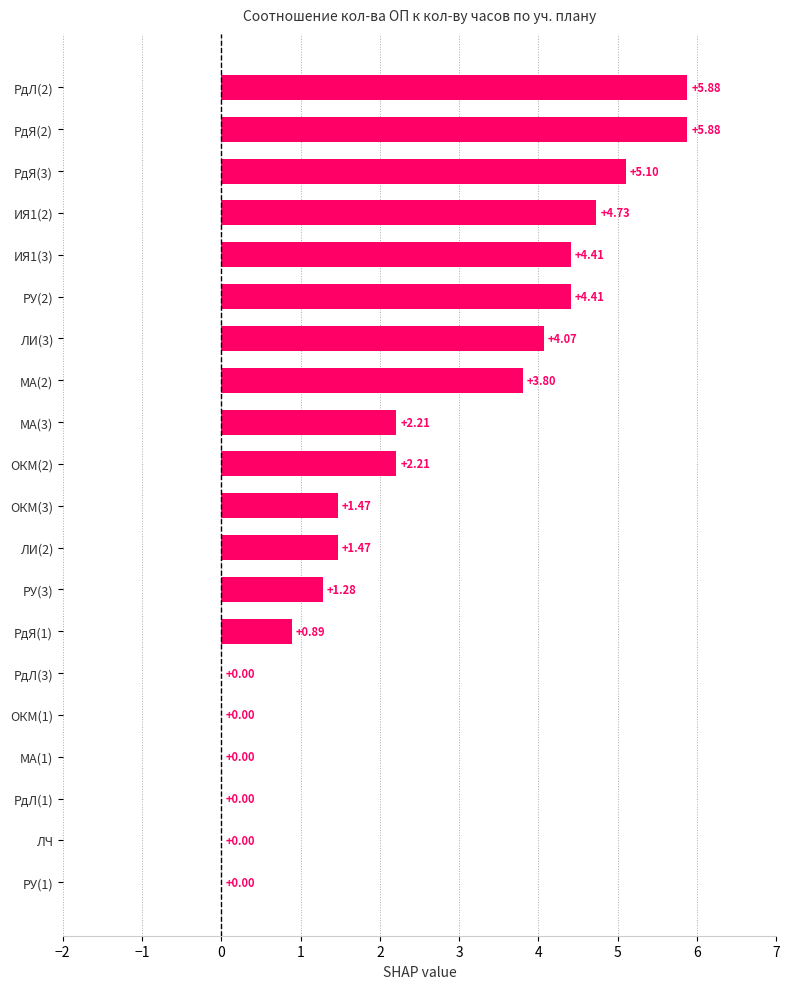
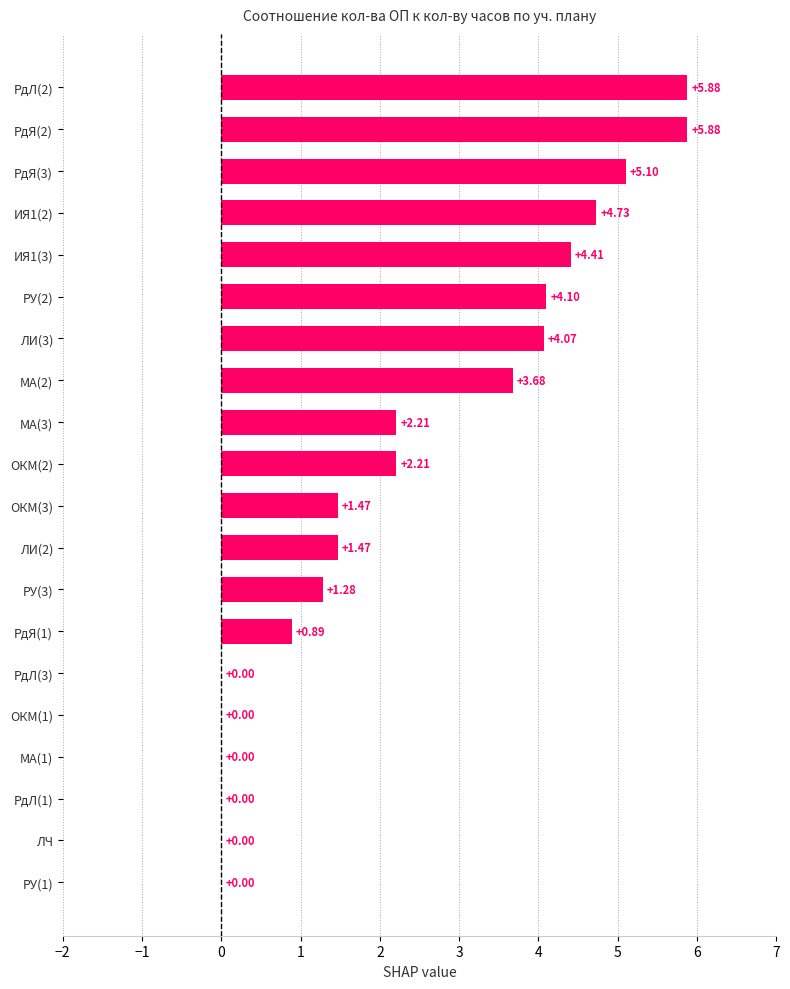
  {
    "РдЛ(2)": "+5.88",
    "РдЯ(2)": "+5.88",
    "РдЯ(3)": "+5.10",
    "ИЯ1(2)": "+4.73",
    "ИЯ1(3)": "+4.41",
-   "РУ(2)": "+4.41",
+   "РУ(2)": "+4.10",
    "ЛИ(3)": "+4.07",
-   "МА(2)": "+3.80",
+   "МА(2)": "+3.68",
    "МА(3)": "+2.21",
    "ОКМ(2)": "+2.21",
    "ОКМ(3)": "+1.47",
    "ЛИ(2)": "+1.47",
    "РУ(3)": "+1.28",
    "РдЯ(1)": "+0.89",
    "РдЛ(3)": "+0.00",
    "ОКМ(1)": "+0.00",
    "МА(1)": "+0.00",
    "РдЛ(1)": "+0.00",
    "ЛЧ": "+0.00",
    "РУ(1)": "+0.00"
  }
